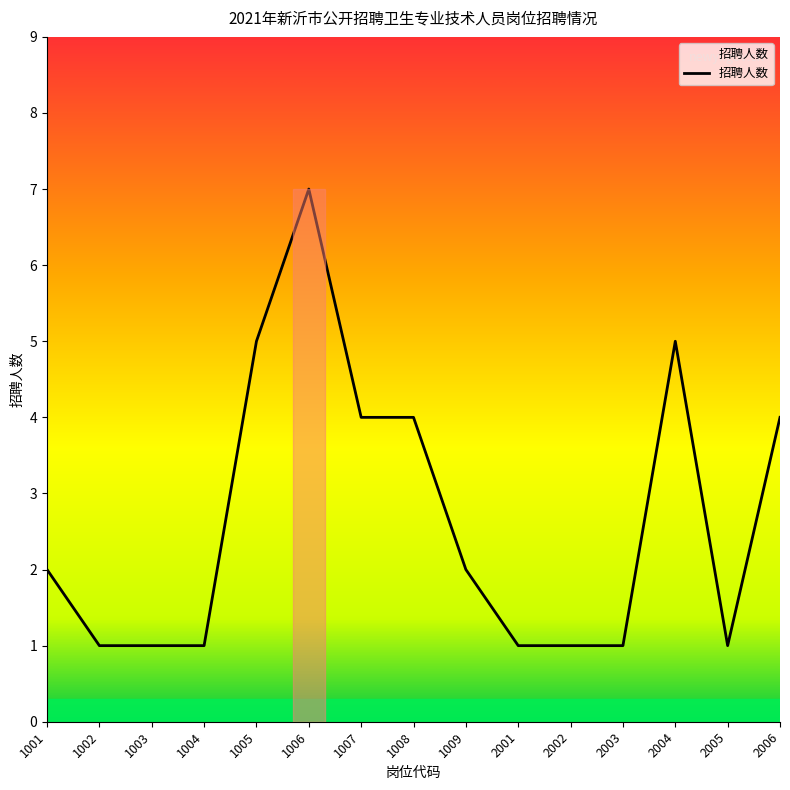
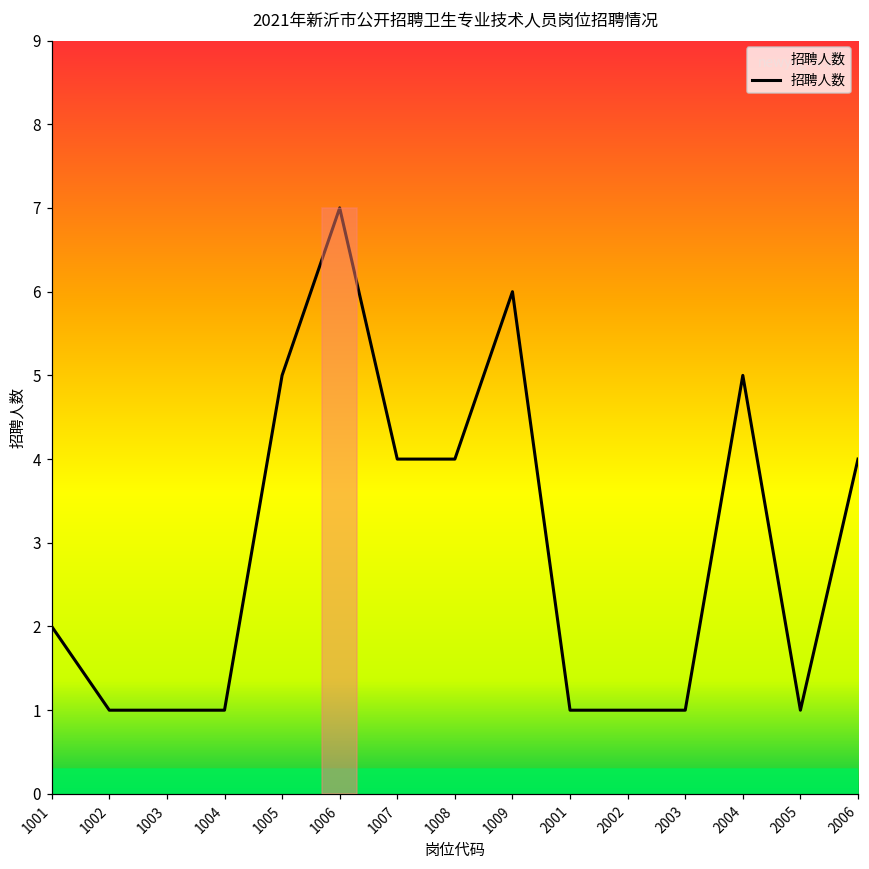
  {
    "1001": 2,
    "1002": 1,
    "1003": 1,
    "1004": 1,
    "1005": 5,
    "1007": 4,
    "1008": 4,
-   "1009": 2,
+   "1009": 6,
    "2001": 1,
    "2002": 1,
    "2003": 1,
    "2004": 5,
    "2005": 1,
    "2006": 4
  }
